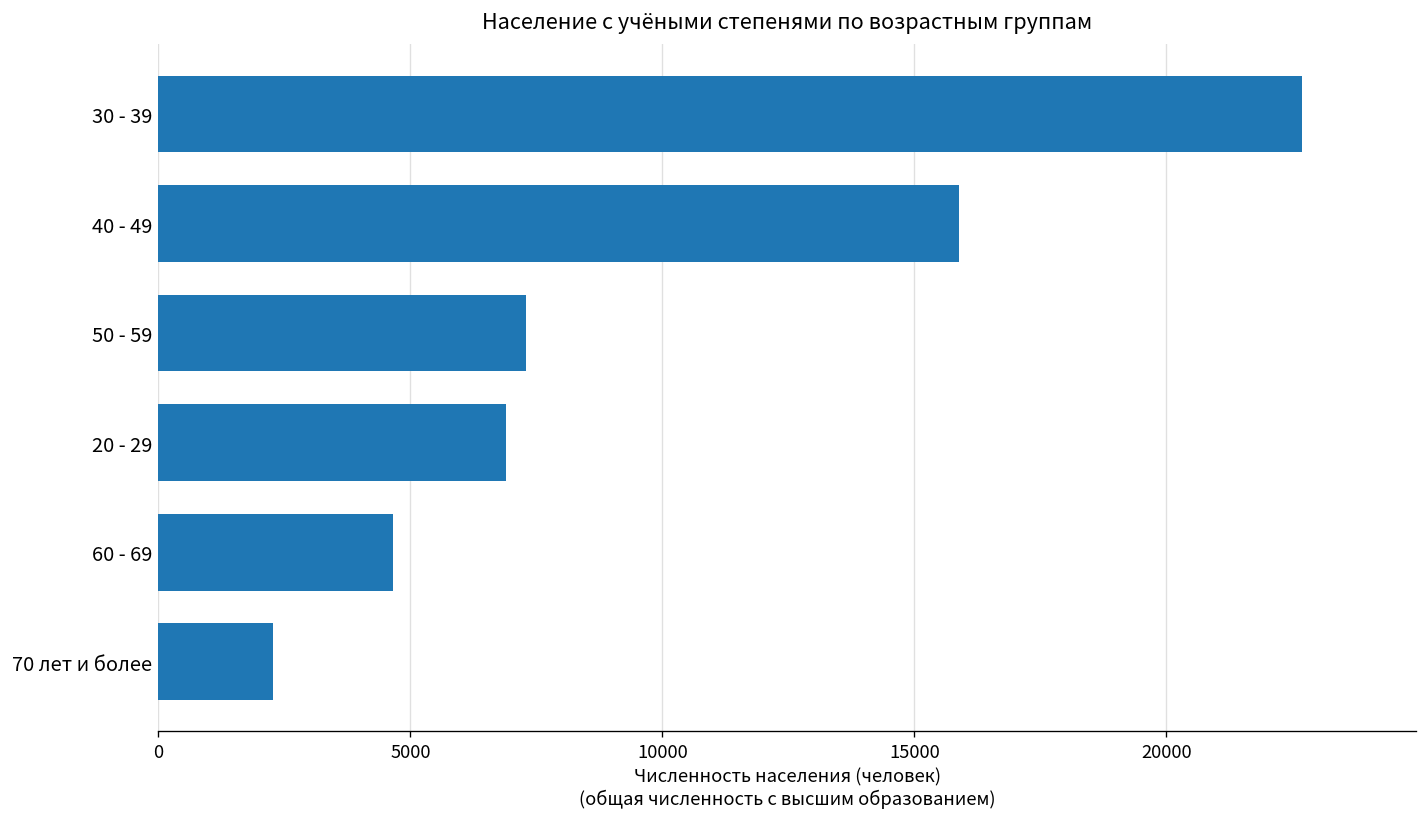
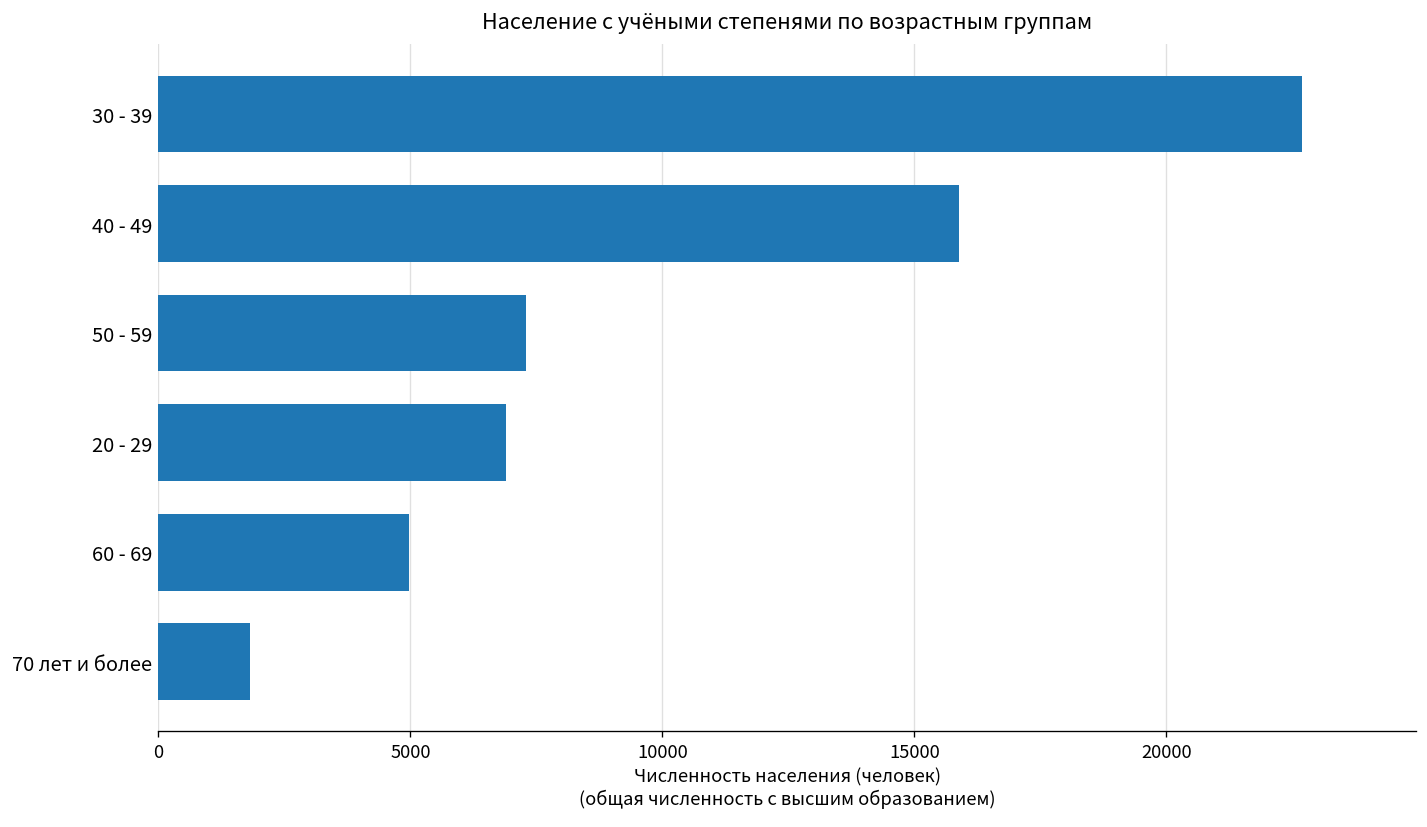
  {
    "30 - 39": 22700,
    "40 - 49": 15900,
    "50 - 59": 7300,
    "20 - 29": 6900,
-   "60 - 69": 4700,
-   "70 лет и более": 2300
+   "60 - 69": 5000,
+   "70 лет и более": 1800
  }
